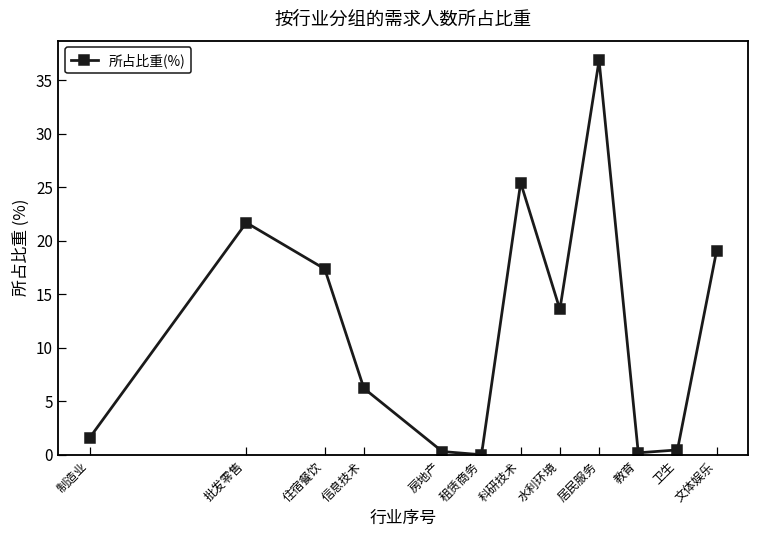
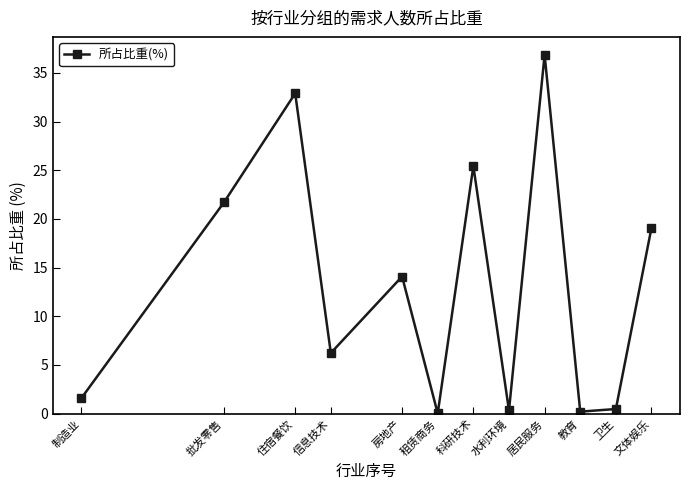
  {
    "制造业": 2,
    "批发零售": 22,
-   "住宿餐饮": 17,
+   "住宿餐饮": 33,
    "信息技术": 6,
-   "房地产": 0,
+   "房地产": 14,
    "租赁商务": 0,
    "科研技术": 25,
-   "水利环境": 14,
+   "水利环境": 0,
    "居民服务": 37,
    "教育": 0,
    "卫生": 0,
    "文体娱乐": 19
  }
